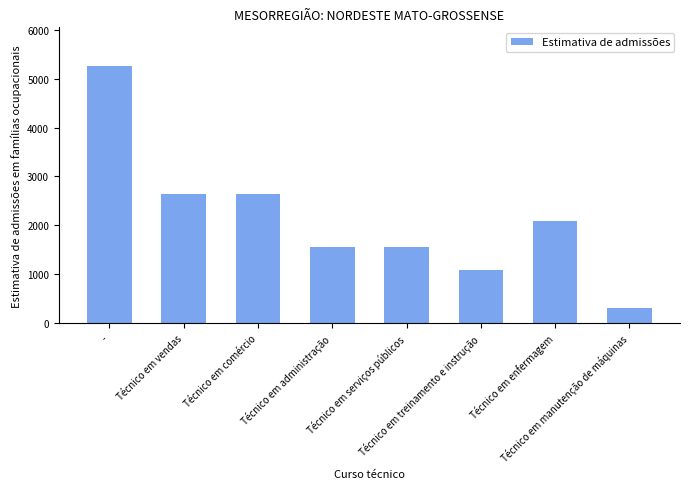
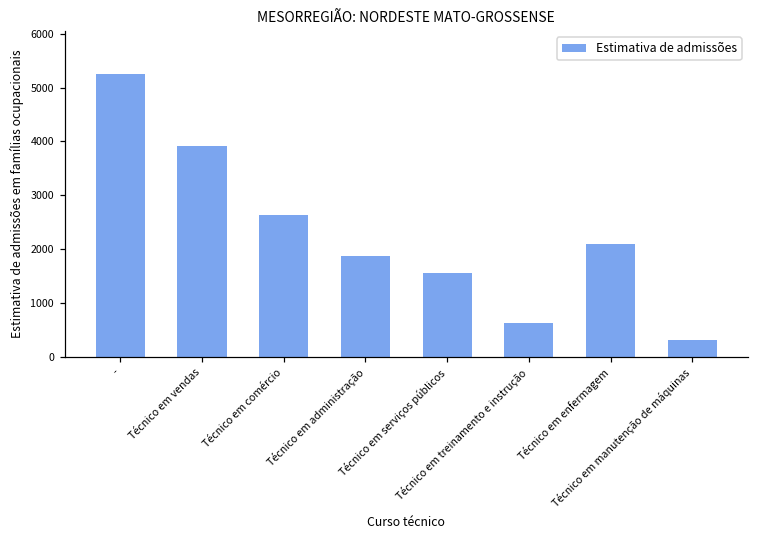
  {
    "-": 5300,
-   "Técnico em vendas": 2600,
+   "Técnico em vendas": 3900,
    "Técnico em comércio": 2600,
-   "Técnico em administração": 1600,
+   "Técnico em administração": 1900,
    "Técnico em serviços públicos": 1600,
-   "Técnico em treinamento e instrução": 1100,
+   "Técnico em treinamento e instrução": 600,
    "Técnico em enfermagem": 2100,
    "Técnico em manutenção de máquinas": 300
  }
